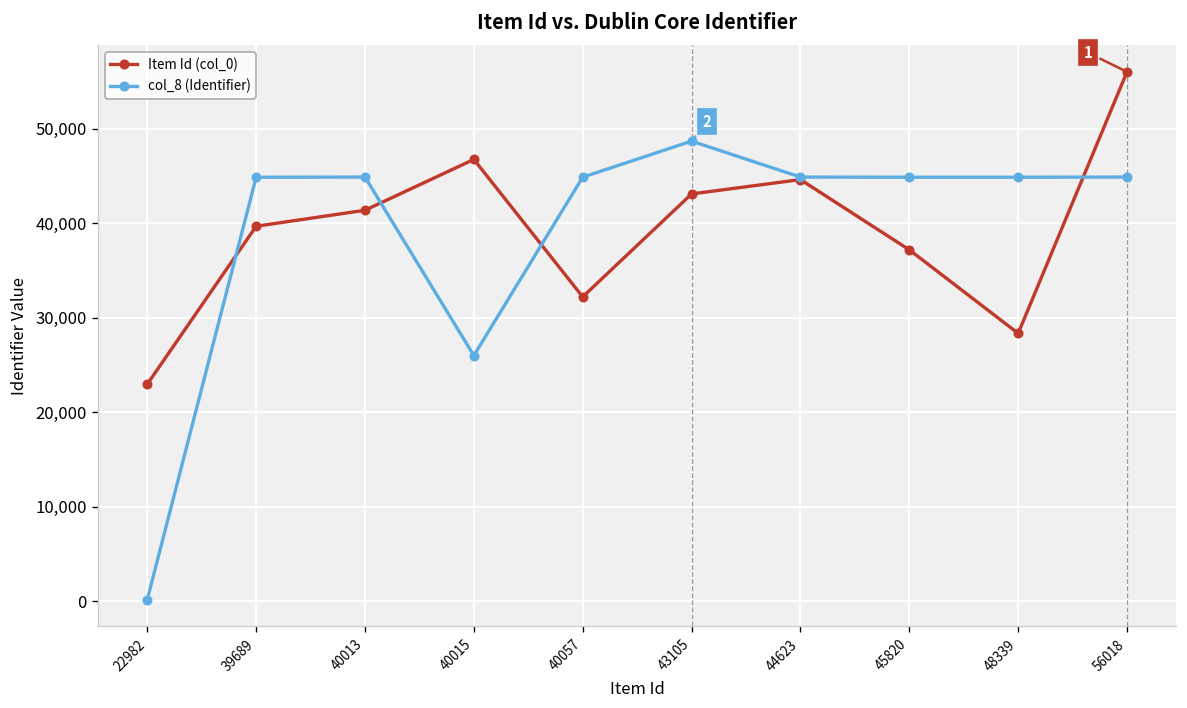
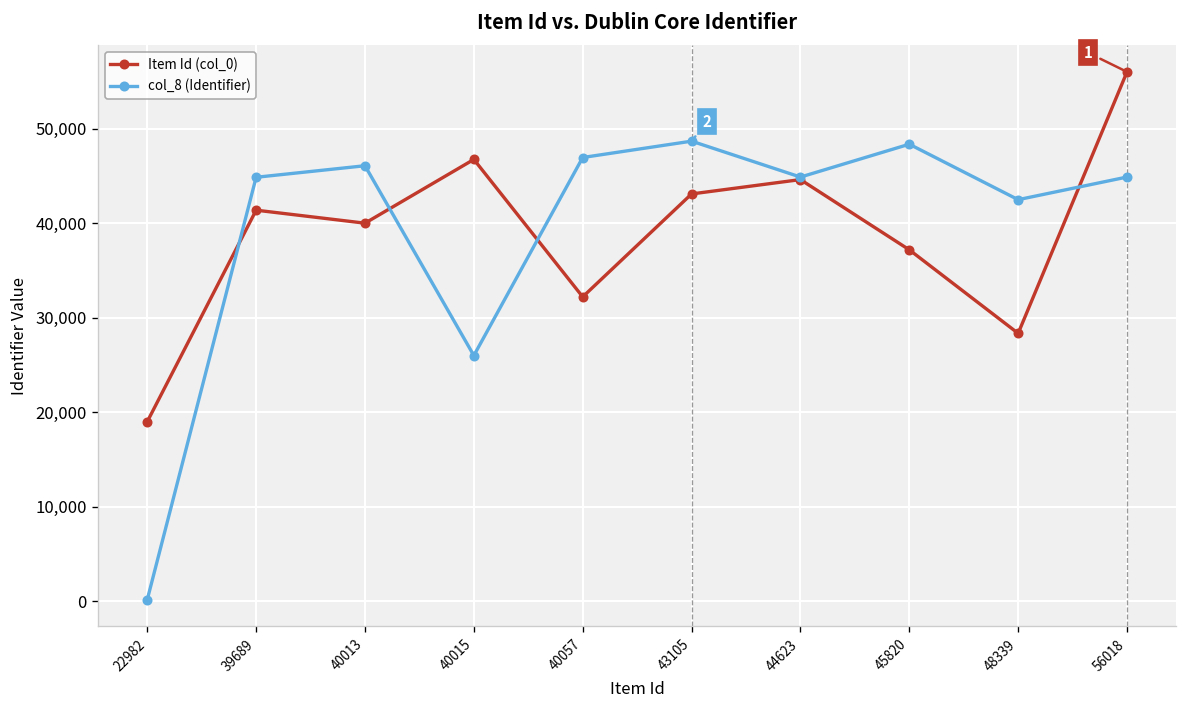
  {
    "Item Id (col_0)": {
-     "22982": "23,000",
-     "39689": "40,000",
-     "40013": "41,000",
+     "22982": "19,000",
+     "39689": "41,000",
+     "40013": "40,000",
      "40015": "47,000",
      "40057": "32,000",
      "43105": "43,000",
      "45820": "37,000",
      "48339": "28,000",
      "56018": "56,000"
    },
    "col_8 (Identifier)": {
      "22982": "0",
      "39689": "45,000",
-     "40013": "45,000",
+     "40013": "46,000",
      "40015": "26,000",
-     "40057": "45,000",
-     "45820": "45,000",
-     "48339": "45,000",
+     "40057": "47,000",
+     "45820": "48,000",
+     "48339": "42,000",
      "56018": "45,000"
    }
  }
